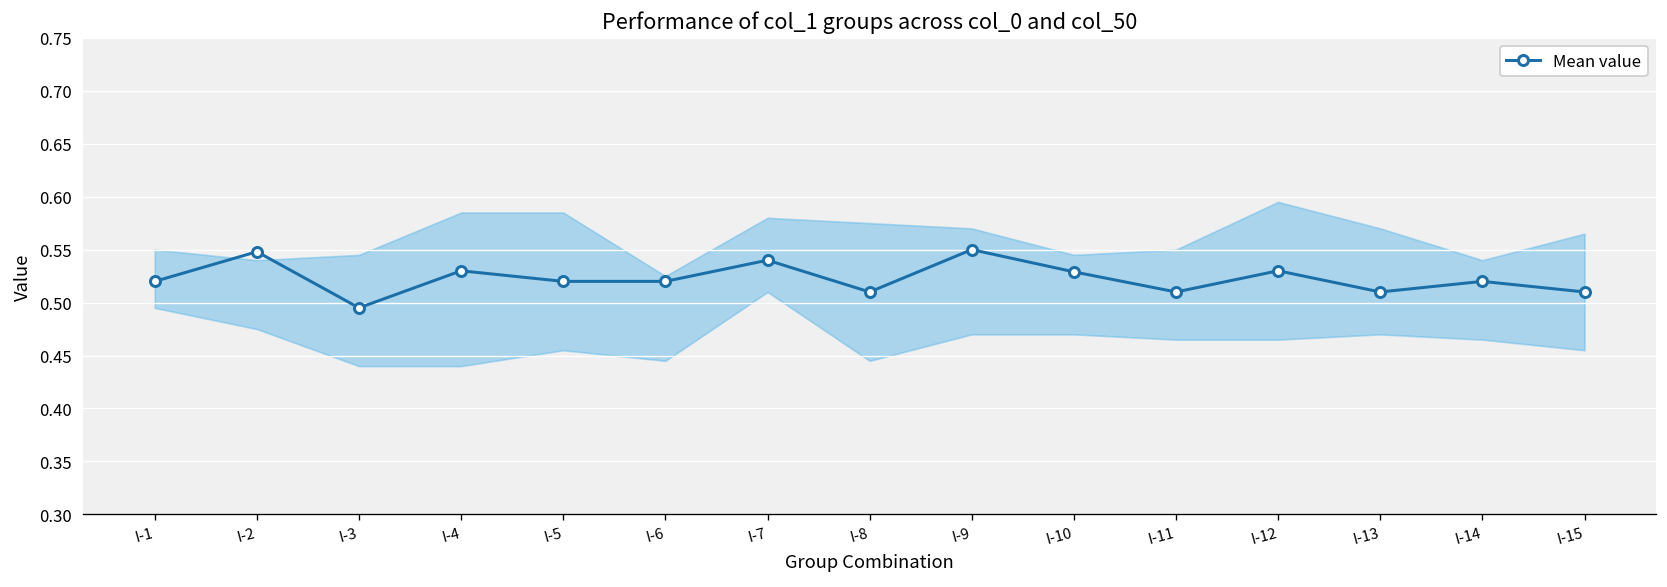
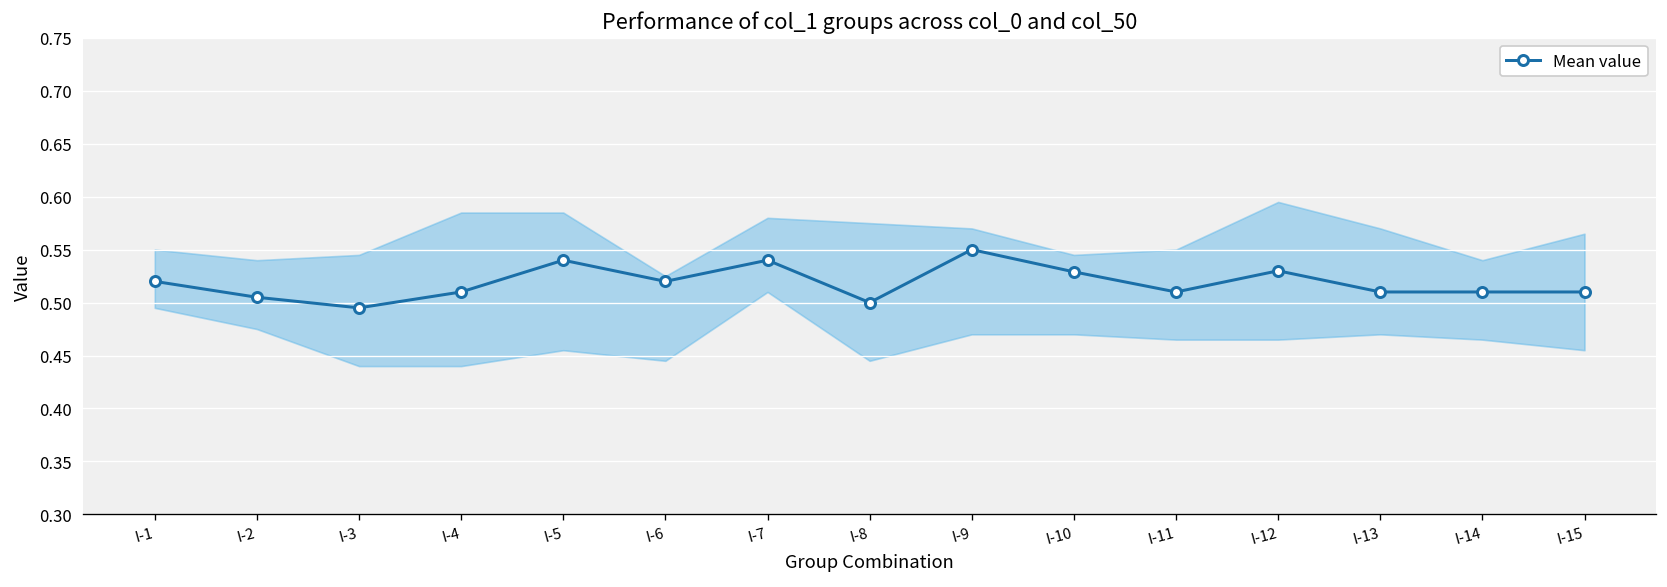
  {
    "Mean value": {
      "I-1": 0.52,
-     "I-2": 0.55,
+     "I-2": 0.51,
      "I-3": 0.50,
-     "I-4": 0.53,
-     "I-5": 0.52,
+     "I-4": 0.51,
+     "I-5": 0.54,
      "I-6": 0.52,
      "I-7": 0.54,
-     "I-8": 0.51,
+     "I-8": 0.50,
      "I-9": 0.55,
      "I-10": 0.53,
      "I-11": 0.51,
      "I-12": 0.53,
      "I-13": 0.51,
-     "I-14": 0.52,
+     "I-14": 0.51,
      "I-15": 0.51
    }
  }
